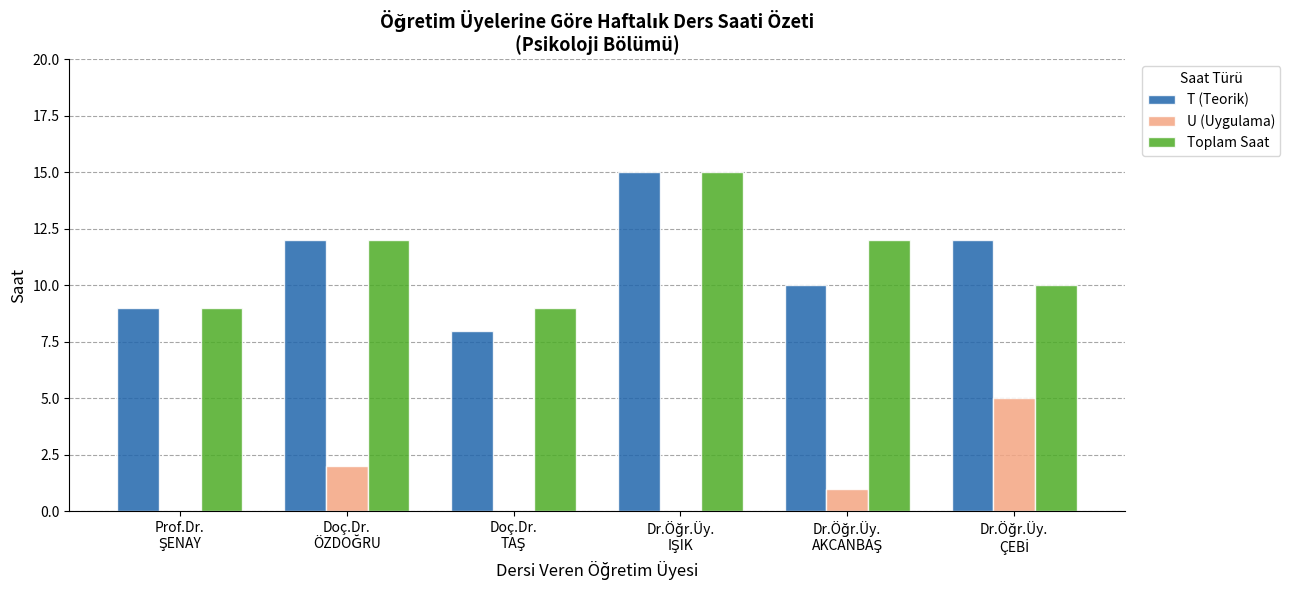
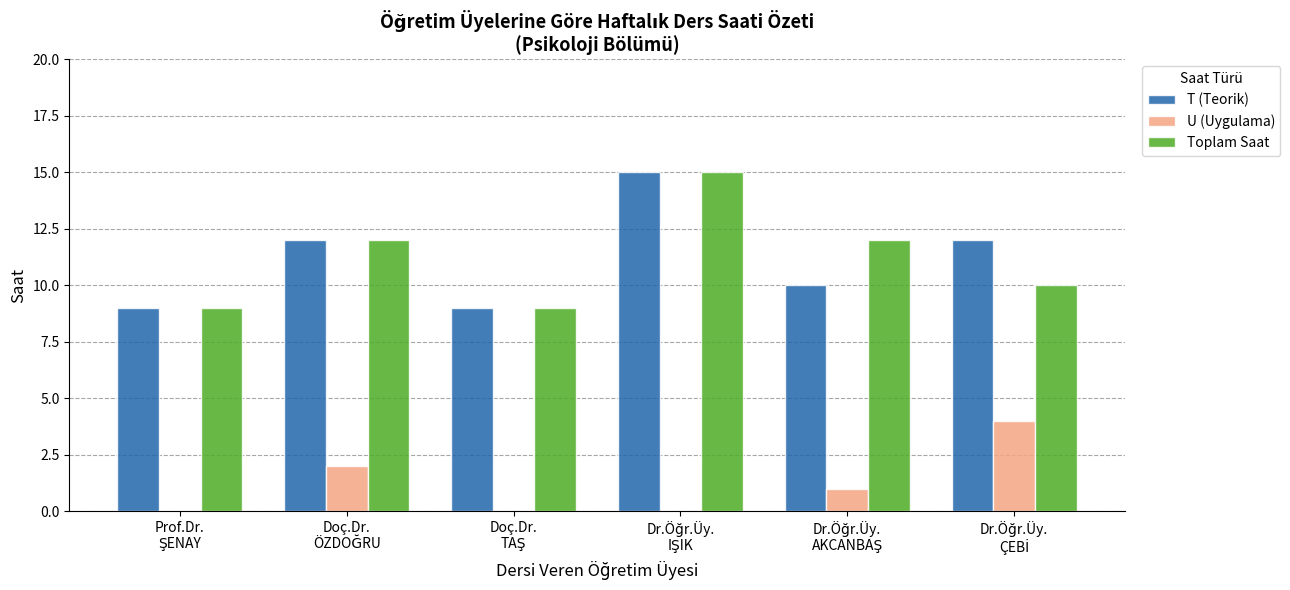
  {
    "T (Teorik)": {
      "Prof.Dr. ŞENAY": 9,
      "Doç.Dr. ÖZDOĞRU": 12,
-     "Doç.Dr. TAŞ": 8,
+     "Doç.Dr. TAŞ": 9,
      "Dr.Öğr.Üy. IŞIK": 15,
      "Dr.Öğr.Üy. AKCANBAŞ": 10,
      "Dr.Öğr.Üy. ÇEBİ": 12
    },
    "U (Uygulama)": {
      "Prof.Dr. ŞENAY": 0,
      "Doç.Dr. ÖZDOĞRU": 2,
      "Doç.Dr. TAŞ": 0,
      "Dr.Öğr.Üy. IŞIK": 0,
      "Dr.Öğr.Üy. AKCANBAŞ": 1,
-     "Dr.Öğr.Üy. ÇEBİ": 5
+     "Dr.Öğr.Üy. ÇEBİ": 4
    },
    "Toplam Saat": {
      "Prof.Dr. ŞENAY": 9,
      "Doç.Dr. ÖZDOĞRU": 12,
      "Doç.Dr. TAŞ": 9,
      "Dr.Öğr.Üy. IŞIK": 15,
      "Dr.Öğr.Üy. AKCANBAŞ": 12,
      "Dr.Öğr.Üy. ÇEBİ": 10
    }
  }
